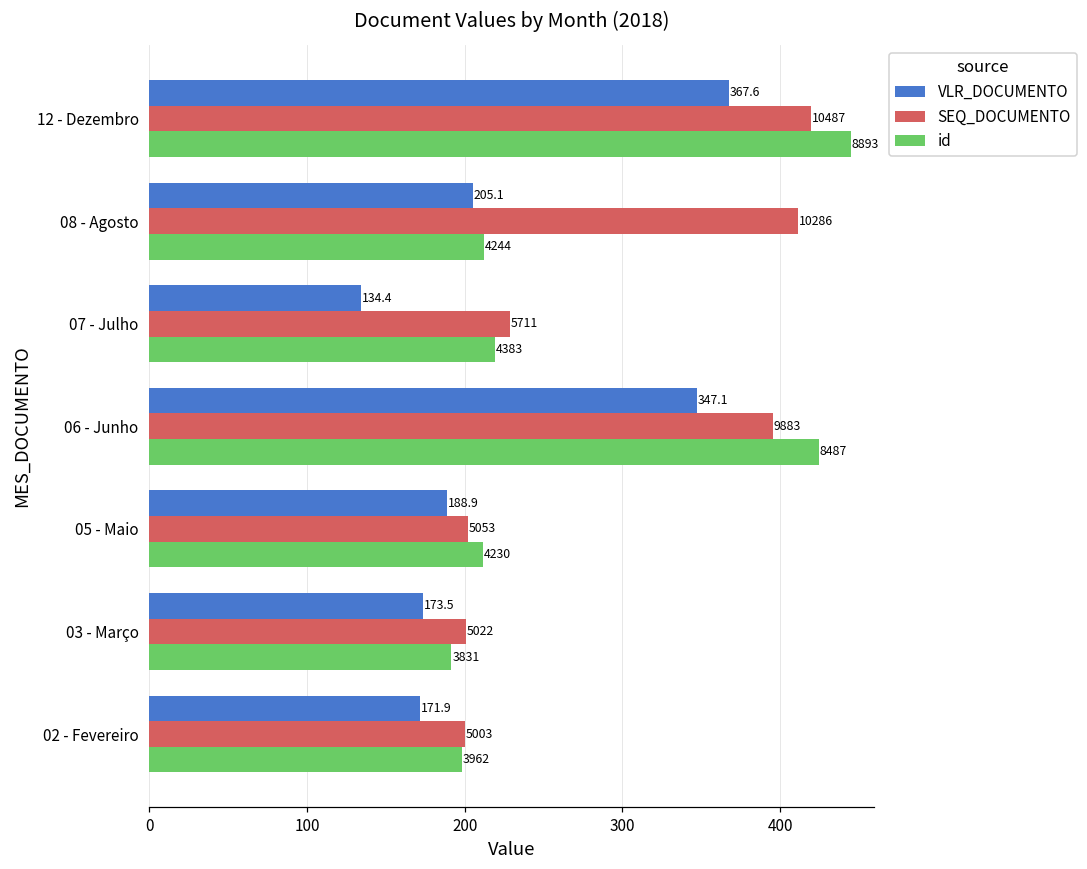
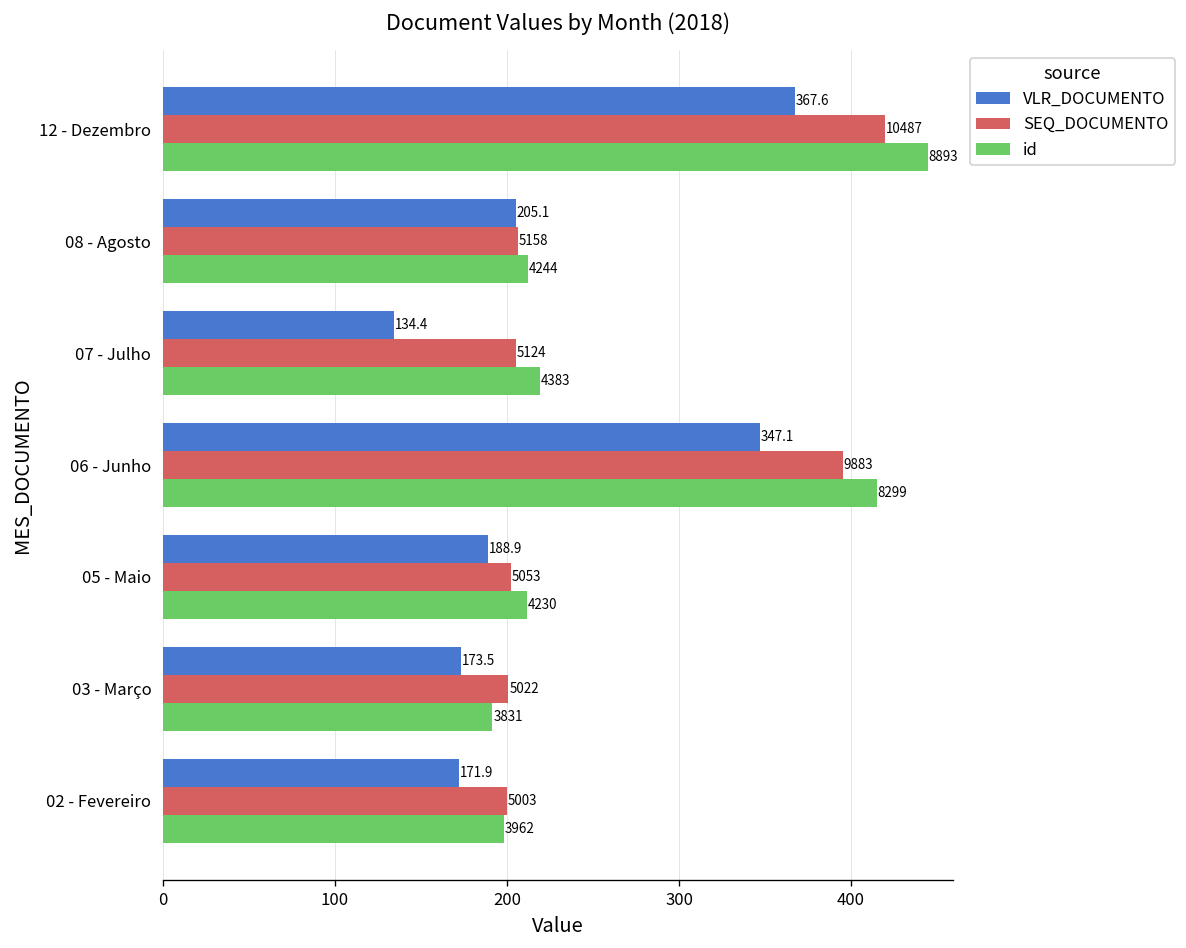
  {
    "VLR_DOCUMENTO": {
      "12 - Dezembro": 367.6,
      "08 - Agosto": 205.1,
      "07 - Julho": 134.4,
      "06 - Junho": 347.1,
      "05 - Maio": 188.9,
      "03 - Março": 173.5,
      "02 - Fevereiro": 171.9
    },
    "SEQ_DOCUMENTO": {
-     "08 - Agosto": 10286,
-     "07 - Julho": 5711
+     "08 - Agosto": 5158,
+     "07 - Julho": 5124
    },
    "id": {
-     "06 - Junho": 8487
+     "06 - Junho": 8299
    }
  }
